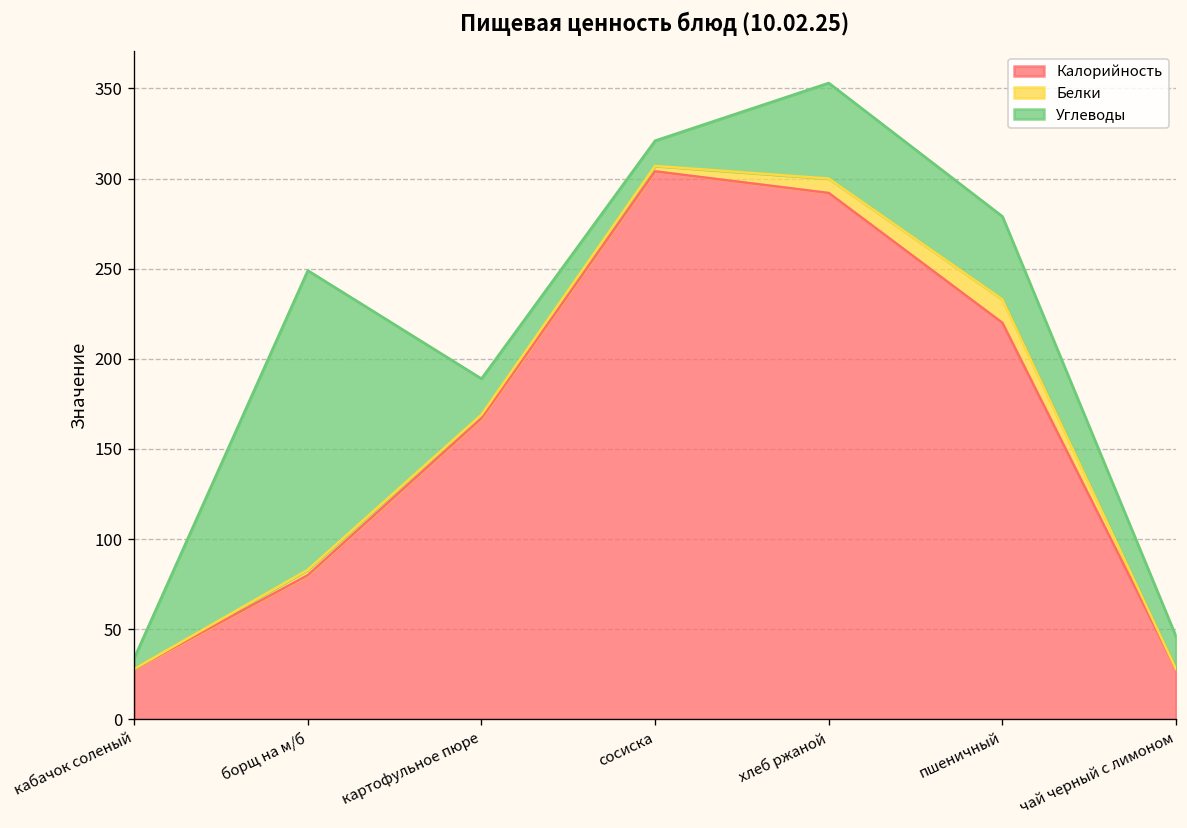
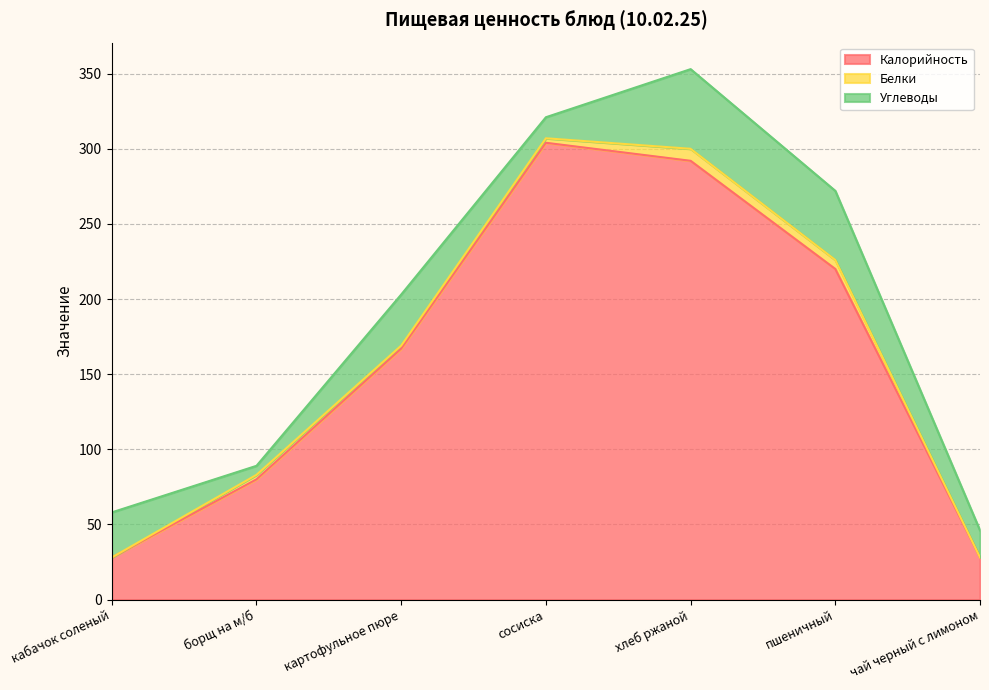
  {
    "Калорийность": {
      "борщ на м/б": 80,
      "картофульное пюре": 167,
      "сосиска": 304,
      "хлеб ржаной": 292,
      "пшеничный": 220
    },
    "Белки": {
      "борщ на м/б": 3,
      "картофульное пюре": 2,
      "сосиска": 3,
      "хлеб ржаной": 8,
-     "пшеничный": 13
+     "пшеничный": 6
    },
    "Углеводы": {
-     "кабачок соленый": 6,
-     "борщ на м/б": 166,
-     "картофульное пюре": 20,
+     "кабачок соленый": 30,
+     "борщ на м/б": 6,
+     "картофульное пюре": 34,
      "сосиска": 14,
      "хлеб ржаной": 53,
      "пшеничный": 46,
      "чай черный с лимоном": 18
    }
  }
